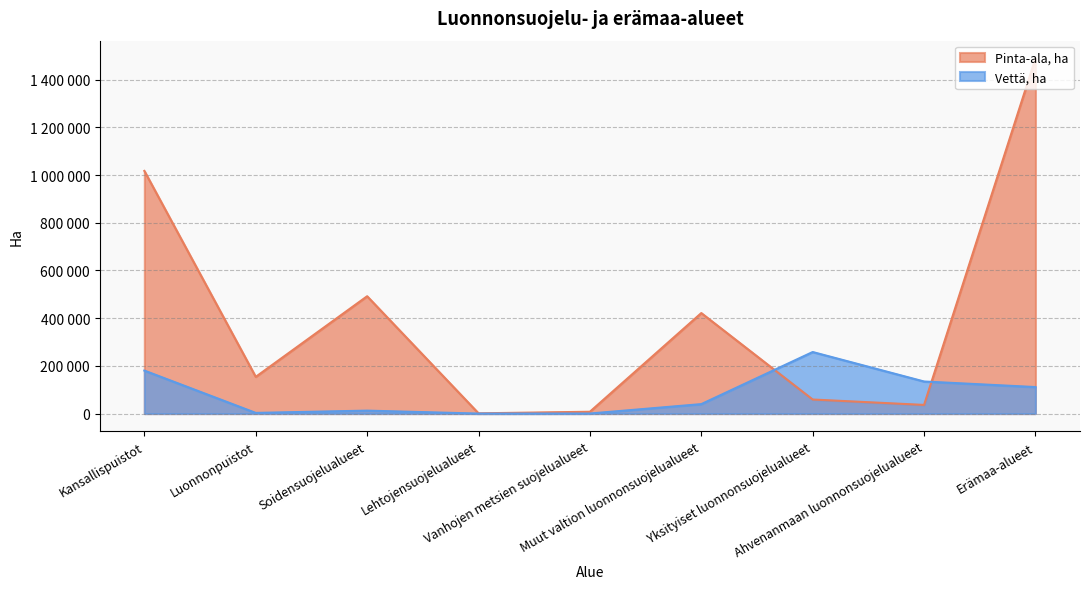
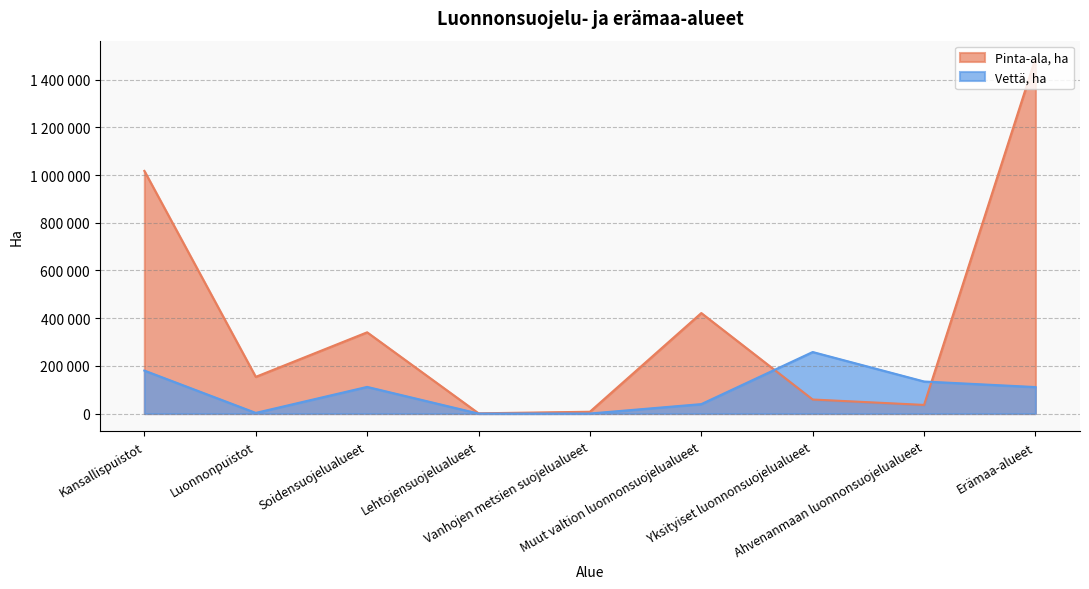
  {
    "Pinta-ala, ha": {
      "Kansallispuistot": 1020000,
      "Luonnonpuistot": 150000,
-     "Soidensuojelualueet": 490000,
+     "Soidensuojelualueet": 340000,
      "Muut valtion luonnonsuojelualueet": 420000,
      "Yksityiset luonnonsuojelualueet": 60000,
      "Ahvenanmaan luonnonsuojelualueet": 40000
    },
    "Vettä, ha": {
      "Kansallispuistot": 180000,
      "Luonnonpuistot": 0,
-     "Soidensuojelualueet": 10000,
+     "Soidensuojelualueet": 110000,
      "Muut valtion luonnonsuojelualueet": 40000,
      "Yksityiset luonnonsuojelualueet": 260000,
      "Ahvenanmaan luonnonsuojelualueet": 130000,
      "Erämaa-alueet": 110000
    }
  }
